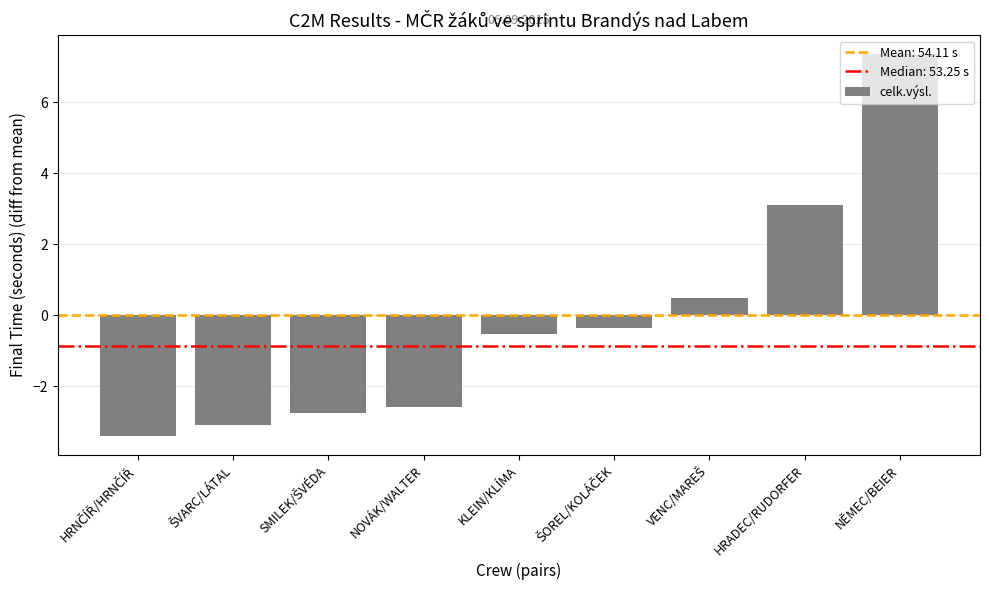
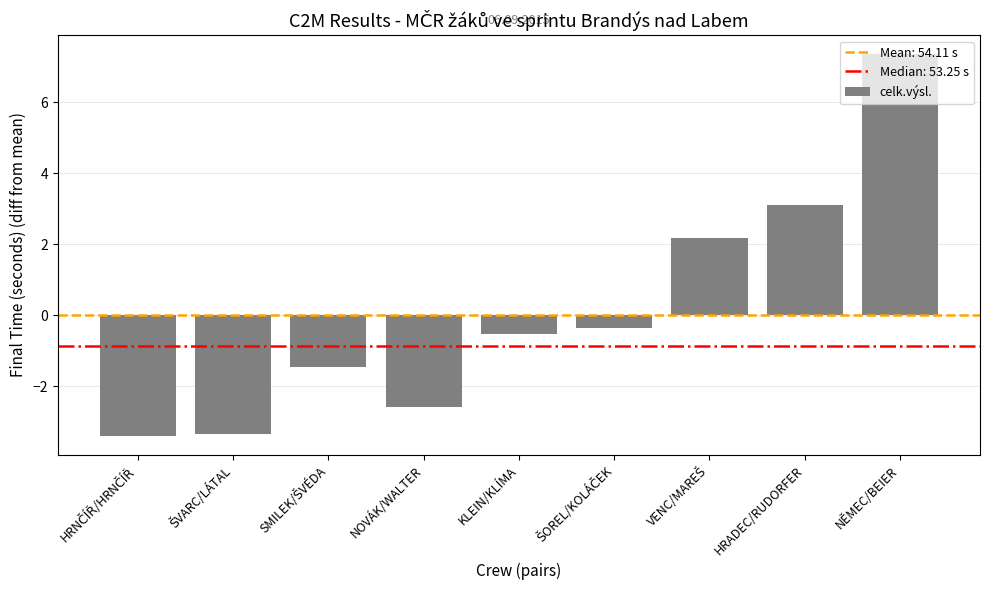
  {
    "HRNČÍŘ/HRNČÍŘ": -3.4,
-   "ŠVARC/LÁTAL": -3.1,
-   "SMILEK/ŠVÉDA": -2.8,
+   "ŠVARC/LÁTAL": -3.4,
+   "SMILEK/ŠVÉDA": -1.5,
    "NOVÁK/WALTER": -2.6,
    "KLEIN/KLÍMA": -0.5,
    "ŠOREL/KOLÁČEK": -0.4,
-   "VENC/MAREŠ": 0.5,
+   "VENC/MAREŠ": 2.2,
    "HRADEC/RUDORFER": 3.1
  }
